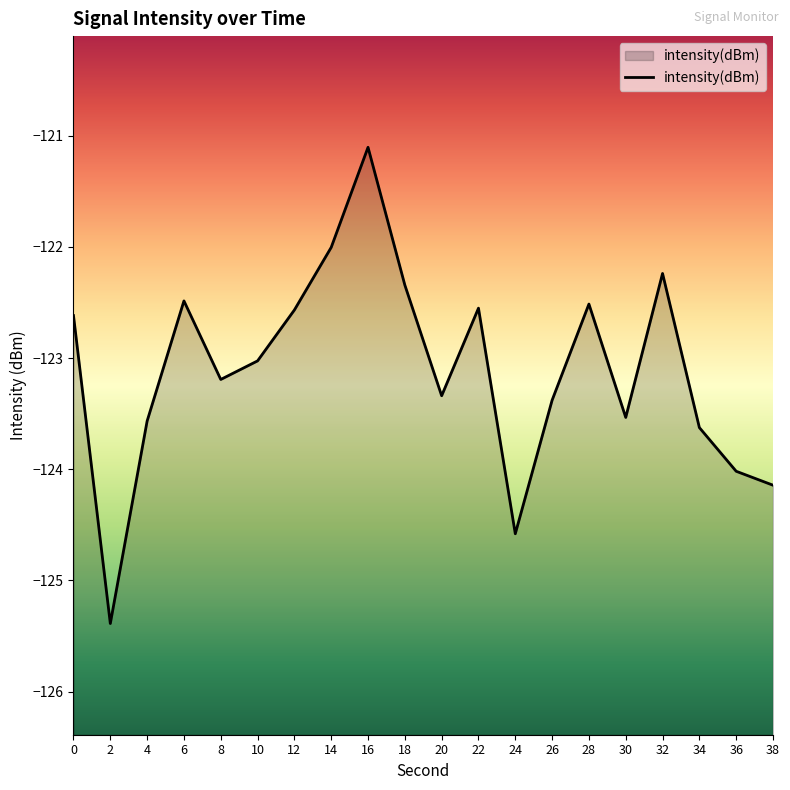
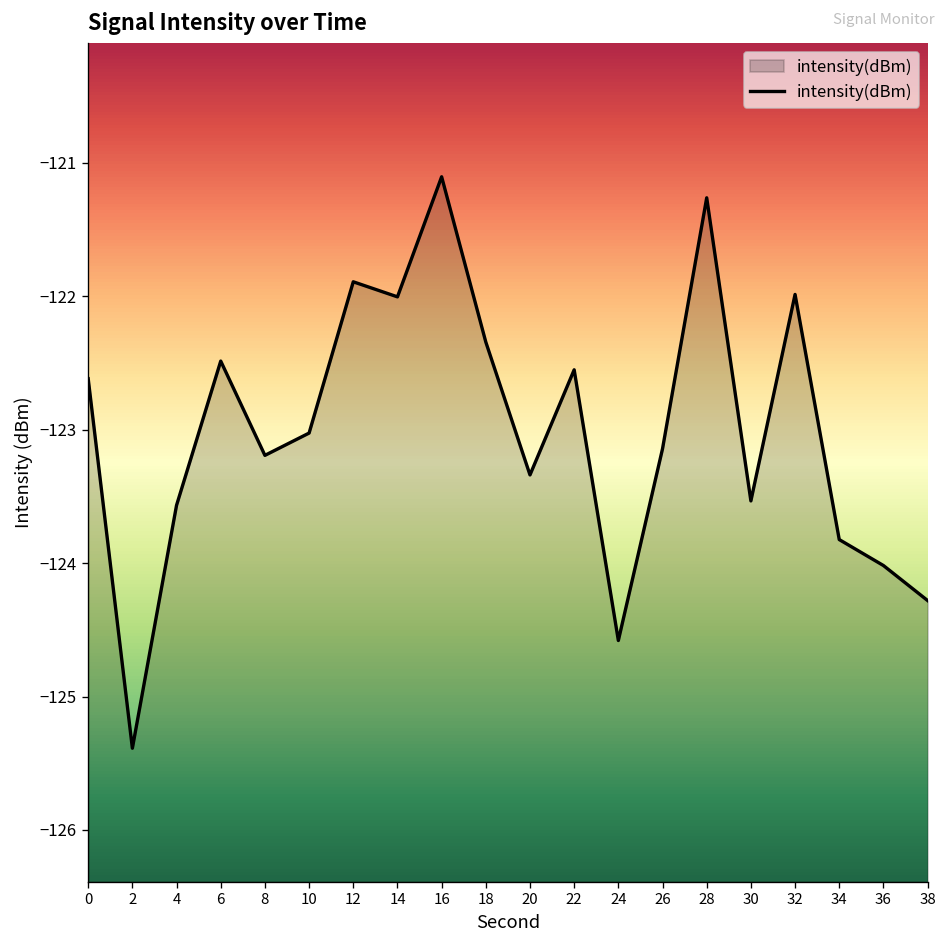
  {
    "0": -122.62,
    "2": -125.39,
    "4": -123.57,
    "6": -122.49,
    "8": -123.19,
    "10": -123.03,
-   "12": -122.57,
+   "12": -121.89,
    "14": -122.00,
    "16": -121.11,
    "18": -122.34,
    "20": -123.34,
    "22": -122.55,
    "24": -124.58,
-   "26": -123.38,
-   "28": -122.51,
+   "26": -123.14,
+   "28": -121.26,
    "30": -123.53,
-   "32": -122.24,
-   "34": -123.63,
+   "32": -121.99,
+   "34": -123.82,
    "36": -124.02,
-   "38": -124.14
+   "38": -124.28
  }
